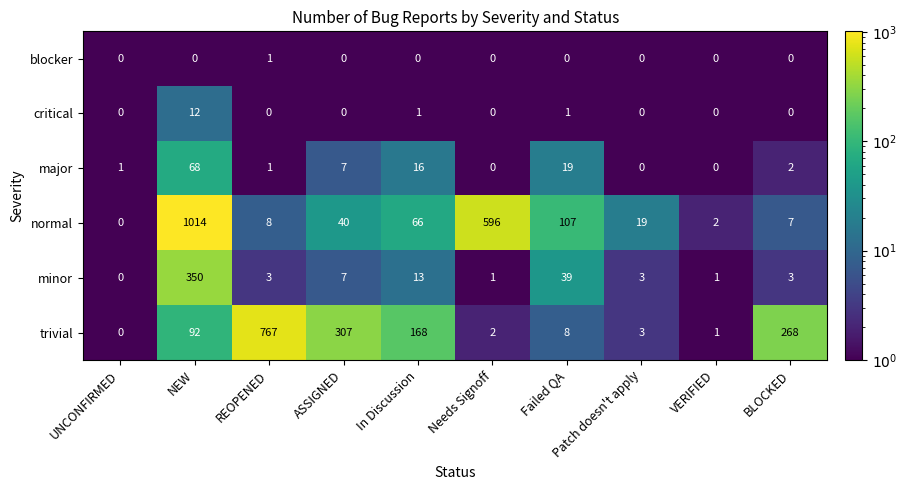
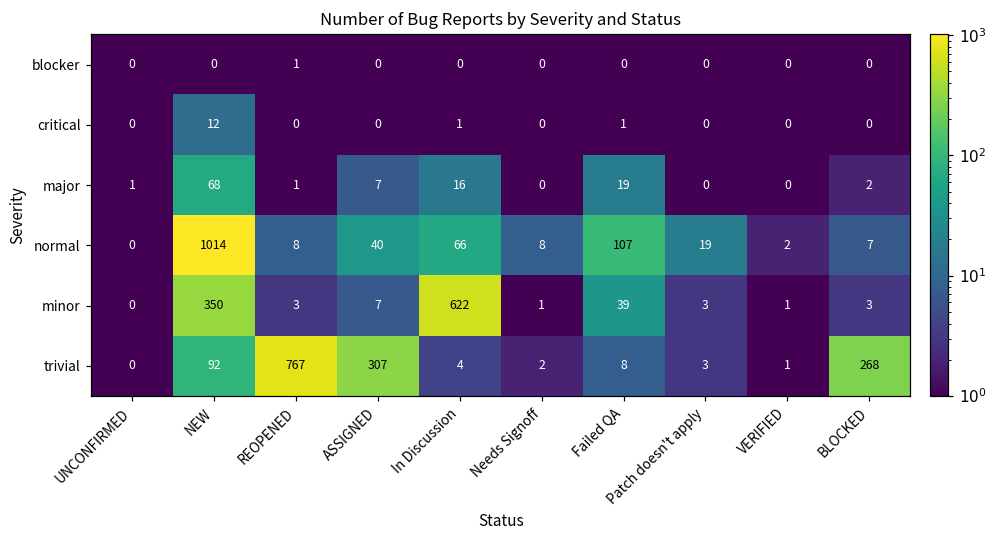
  {
    "blocker": {
      "UNCONFIRMED": 0,
      "NEW": 0,
      "REOPENED": 1,
      "ASSIGNED": 0,
      "In Discussion": 0,
      "Needs Signoff": 0,
      "Failed QA": 0,
      "Patch doesn't apply": 0,
      "VERIFIED": 0,
      "BLOCKED": 0
    },
    "critical": {
      "UNCONFIRMED": 0,
      "NEW": 12,
      "REOPENED": 0,
      "ASSIGNED": 0,
      "In Discussion": 1,
      "Needs Signoff": 0,
      "Failed QA": 1,
      "Patch doesn't apply": 0,
      "VERIFIED": 0,
      "BLOCKED": 0
    },
    "major": {
      "UNCONFIRMED": 1,
      "NEW": 68,
      "REOPENED": 1,
      "ASSIGNED": 7,
      "In Discussion": 16,
      "Needs Signoff": 0,
      "Failed QA": 19,
      "Patch doesn't apply": 0,
      "VERIFIED": 0,
      "BLOCKED": 2
    },
    "normal": {
      "UNCONFIRMED": 0,
      "NEW": 1014,
      "REOPENED": 8,
      "ASSIGNED": 40,
      "In Discussion": 66,
-     "Needs Signoff": 596,
+     "Needs Signoff": 8,
      "Failed QA": 107,
      "Patch doesn't apply": 19,
      "VERIFIED": 2,
      "BLOCKED": 7
    },
    "minor": {
      "UNCONFIRMED": 0,
      "NEW": 350,
      "REOPENED": 3,
      "ASSIGNED": 7,
-     "In Discussion": 13,
+     "In Discussion": 622,
      "Needs Signoff": 1,
      "Failed QA": 39,
      "Patch doesn't apply": 3,
      "VERIFIED": 1,
      "BLOCKED": 3
    },
    "trivial": {
      "UNCONFIRMED": 0,
      "NEW": 92,
      "REOPENED": 767,
      "ASSIGNED": 307,
-     "In Discussion": 168,
+     "In Discussion": 4,
      "Needs Signoff": 2,
      "Failed QA": 8,
      "Patch doesn't apply": 3,
      "VERIFIED": 1,
      "BLOCKED": 268
    }
  }
